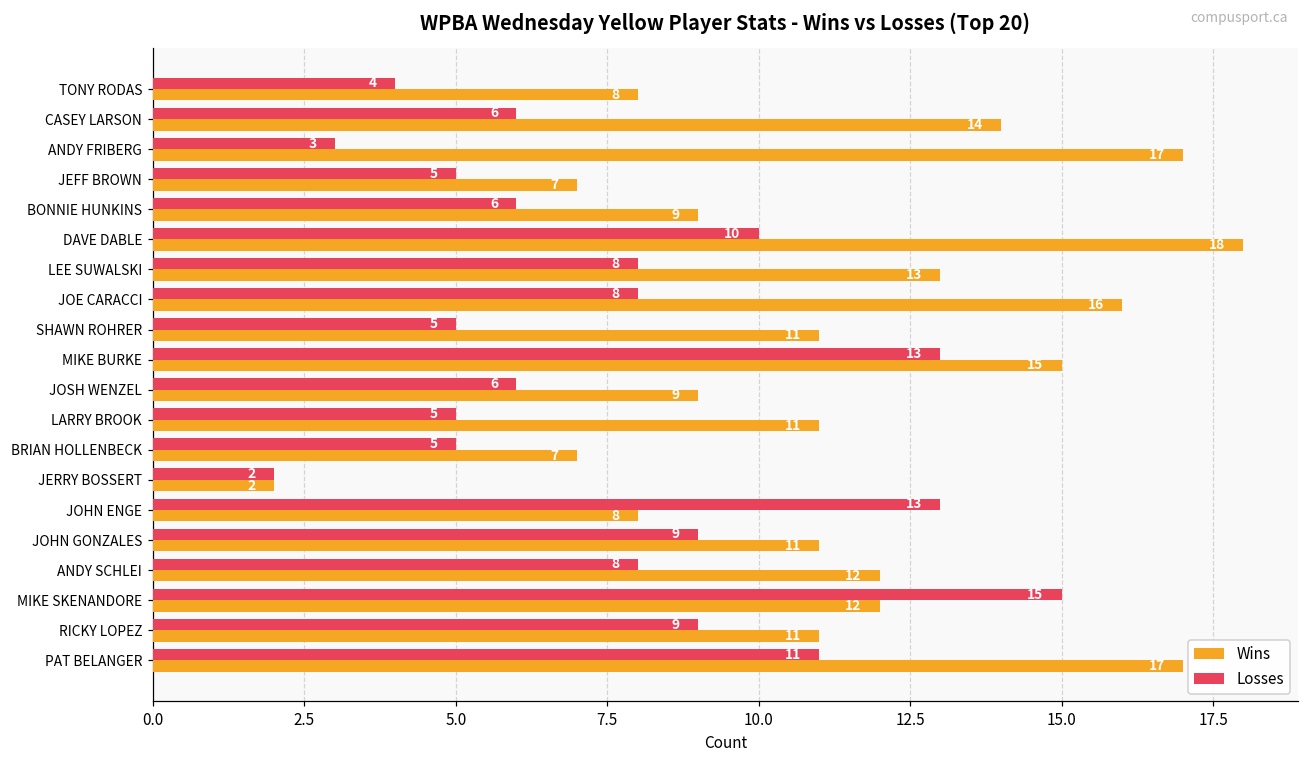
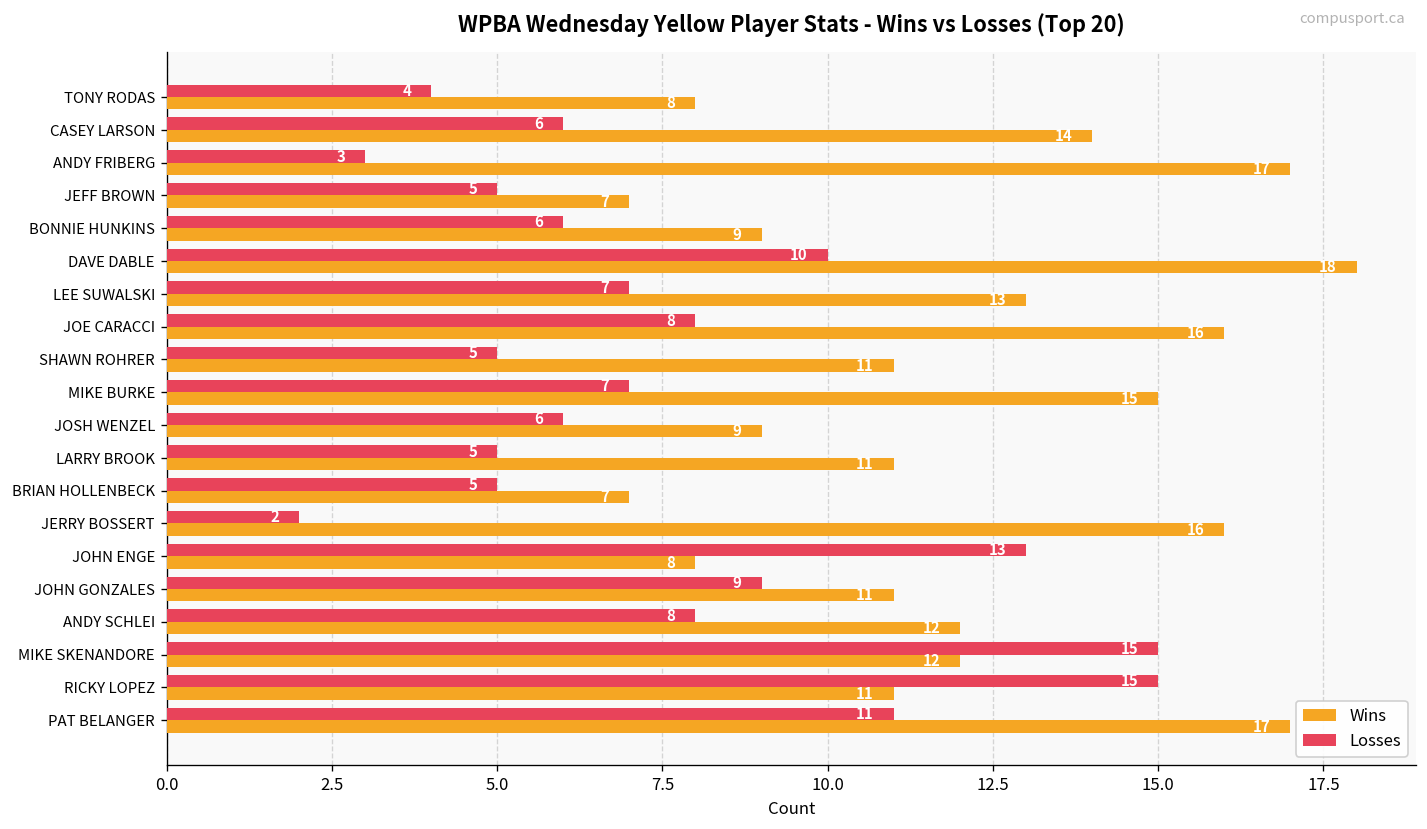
  {
    "Wins": {
      "TONY RODAS": 8,
      "CASEY LARSON": 14,
      "ANDY FRIBERG": 17,
      "JEFF BROWN": 7,
      "BONNIE HUNKINS": 9,
      "DAVE DABLE": 18,
      "LEE SUWALSKI": 13,
      "JOE CARACCI": 16,
      "SHAWN ROHRER": 11,
      "MIKE BURKE": 15,
      "JOSH WENZEL": 9,
      "LARRY BROOK": 11,
      "BRIAN HOLLENBECK": 7,
-     "JERRY BOSSERT": 2,
+     "JERRY BOSSERT": 16,
      "JOHN ENGE": 8,
      "JOHN GONZALES": 11,
      "ANDY SCHLEI": 12,
      "MIKE SKENANDORE": 12,
      "RICKY LOPEZ": 11,
      "PAT BELANGER": 17
    },
    "Losses": {
      "TONY RODAS": 4,
      "CASEY LARSON": 6,
      "ANDY FRIBERG": 3,
      "JEFF BROWN": 5,
      "BONNIE HUNKINS": 6,
      "DAVE DABLE": 10,
-     "LEE SUWALSKI": 8,
+     "LEE SUWALSKI": 7,
      "JOE CARACCI": 8,
      "SHAWN ROHRER": 5,
-     "MIKE BURKE": 13,
+     "MIKE BURKE": 7,
      "JOSH WENZEL": 6,
      "LARRY BROOK": 5,
      "BRIAN HOLLENBECK": 5,
      "JERRY BOSSERT": 2,
      "JOHN ENGE": 13,
      "JOHN GONZALES": 9,
      "ANDY SCHLEI": 8,
      "MIKE SKENANDORE": 15,
-     "RICKY LOPEZ": 9,
+     "RICKY LOPEZ": 15,
      "PAT BELANGER": 11
    }
  }
